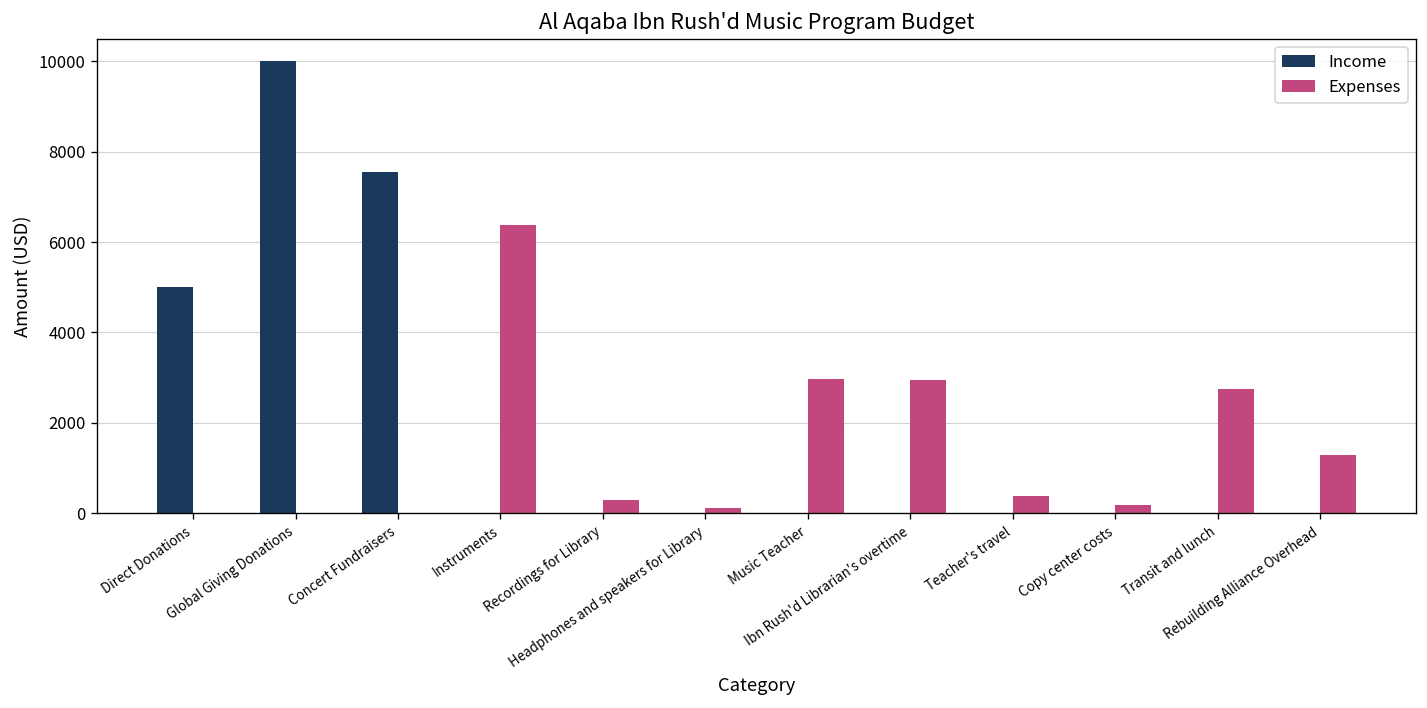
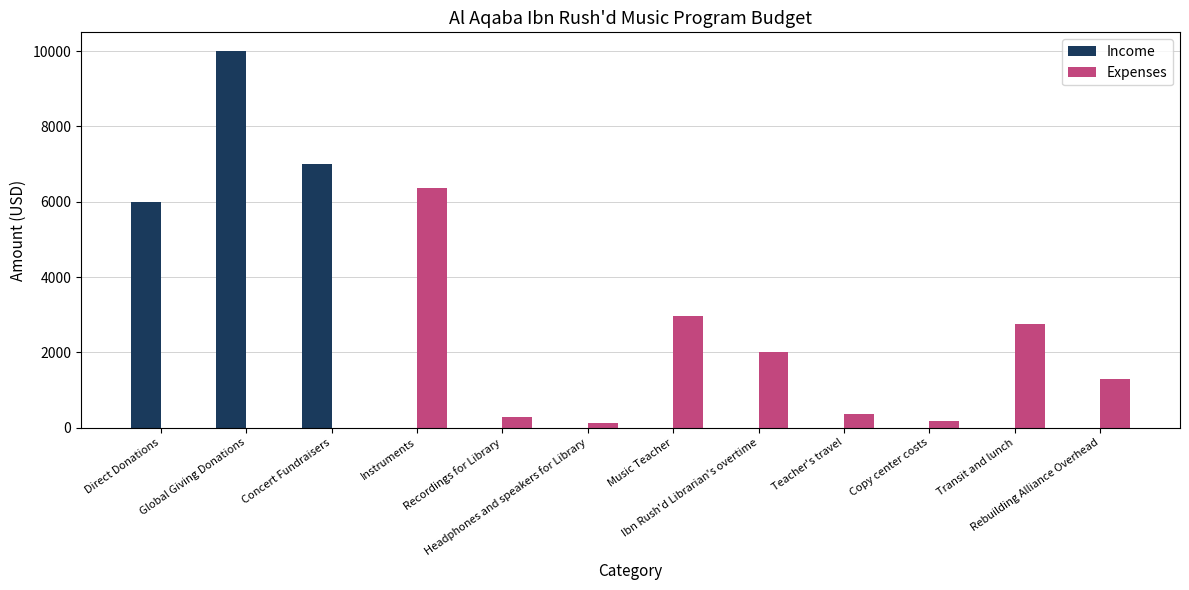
  {
    "Income": {
-     "Direct Donations": 5000,
+     "Direct Donations": 6000,
      "Global Giving Donations": 10000,
-     "Concert Fundraisers": 7500,
+     "Concert Fundraisers": 7000,
      "Instruments": 0,
      "Recordings for Library": 0,
      "Headphones and speakers for Library": 0,
      "Music Teacher": 0,
      "Ibn Rush'd Librarian's overtime": 0,
      "Teacher's travel": 0,
      "Copy center costs": 0,
      "Transit and lunch": 0,
      "Rebuilding Alliance Overhead": 0
    },
    "Expenses": {
      "Direct Donations": 0,
      "Global Giving Donations": 0,
      "Concert Fundraisers": 0,
      "Instruments": 6400,
      "Recordings for Library": 300,
      "Headphones and speakers for Library": 100,
      "Music Teacher": 3000,
-     "Ibn Rush'd Librarian's overtime": 3000,
+     "Ibn Rush'd Librarian's overtime": 2000,
      "Teacher's travel": 400,
      "Copy center costs": 200,
      "Transit and lunch": 2800,
      "Rebuilding Alliance Overhead": 1300
    }
  }
